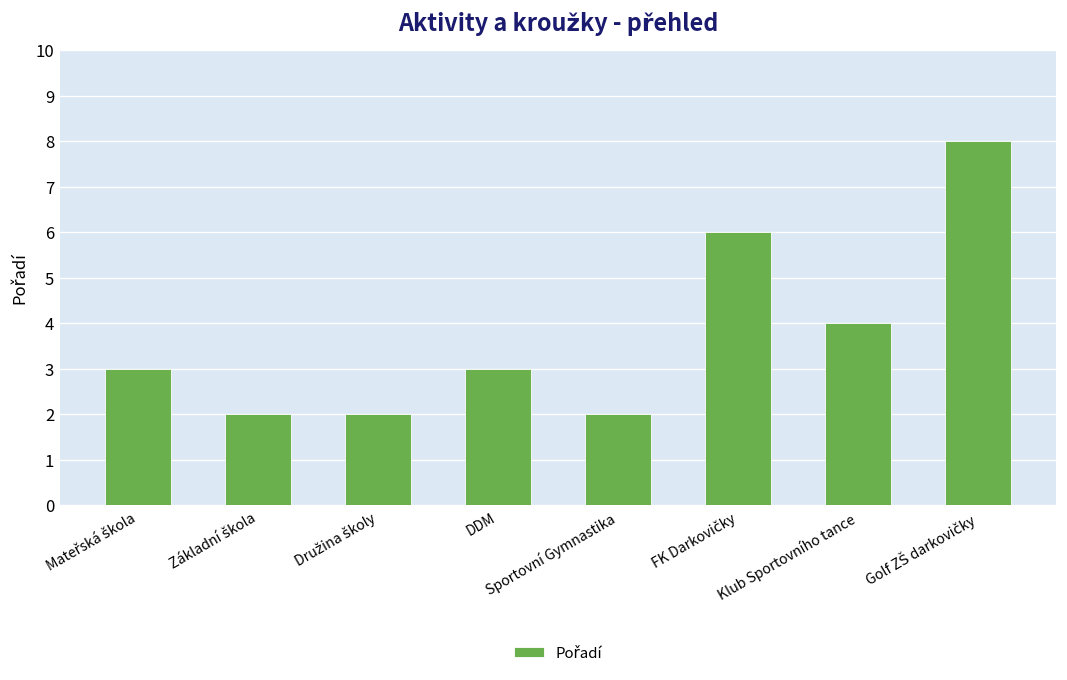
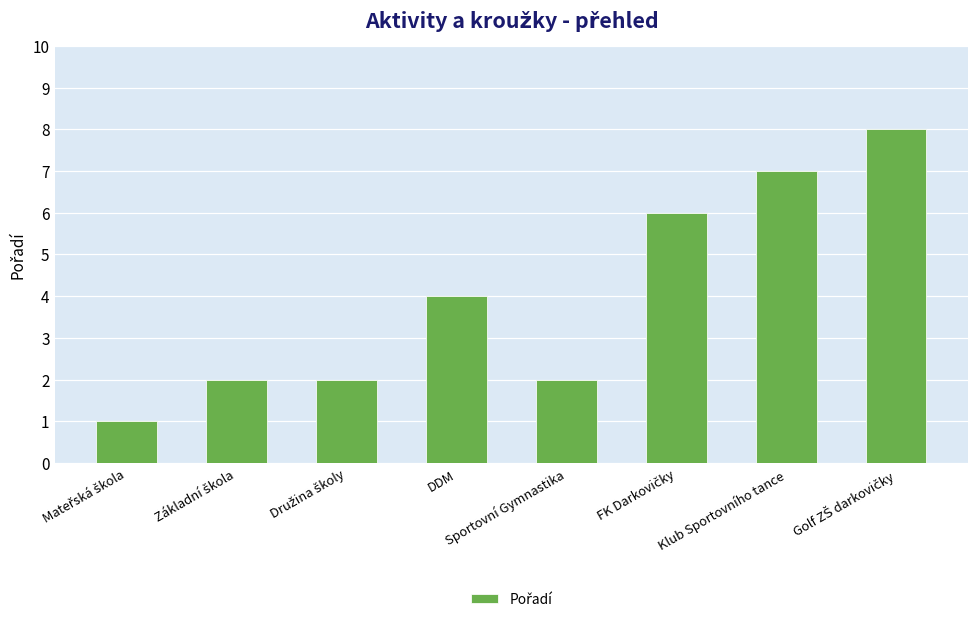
  {
-   "Mateřská škola": 3,
+   "Mateřská škola": 1,
    "Základní škola": 2,
    "Družina školy": 2,
-   "DDM": 3,
+   "DDM": 4,
    "Sportovní Gymnastika": 2,
    "FK Darkovičky": 6,
-   "Klub Sportovního tance": 4,
+   "Klub Sportovního tance": 7,
    "Golf ZŠ darkovičky": 8
  }
